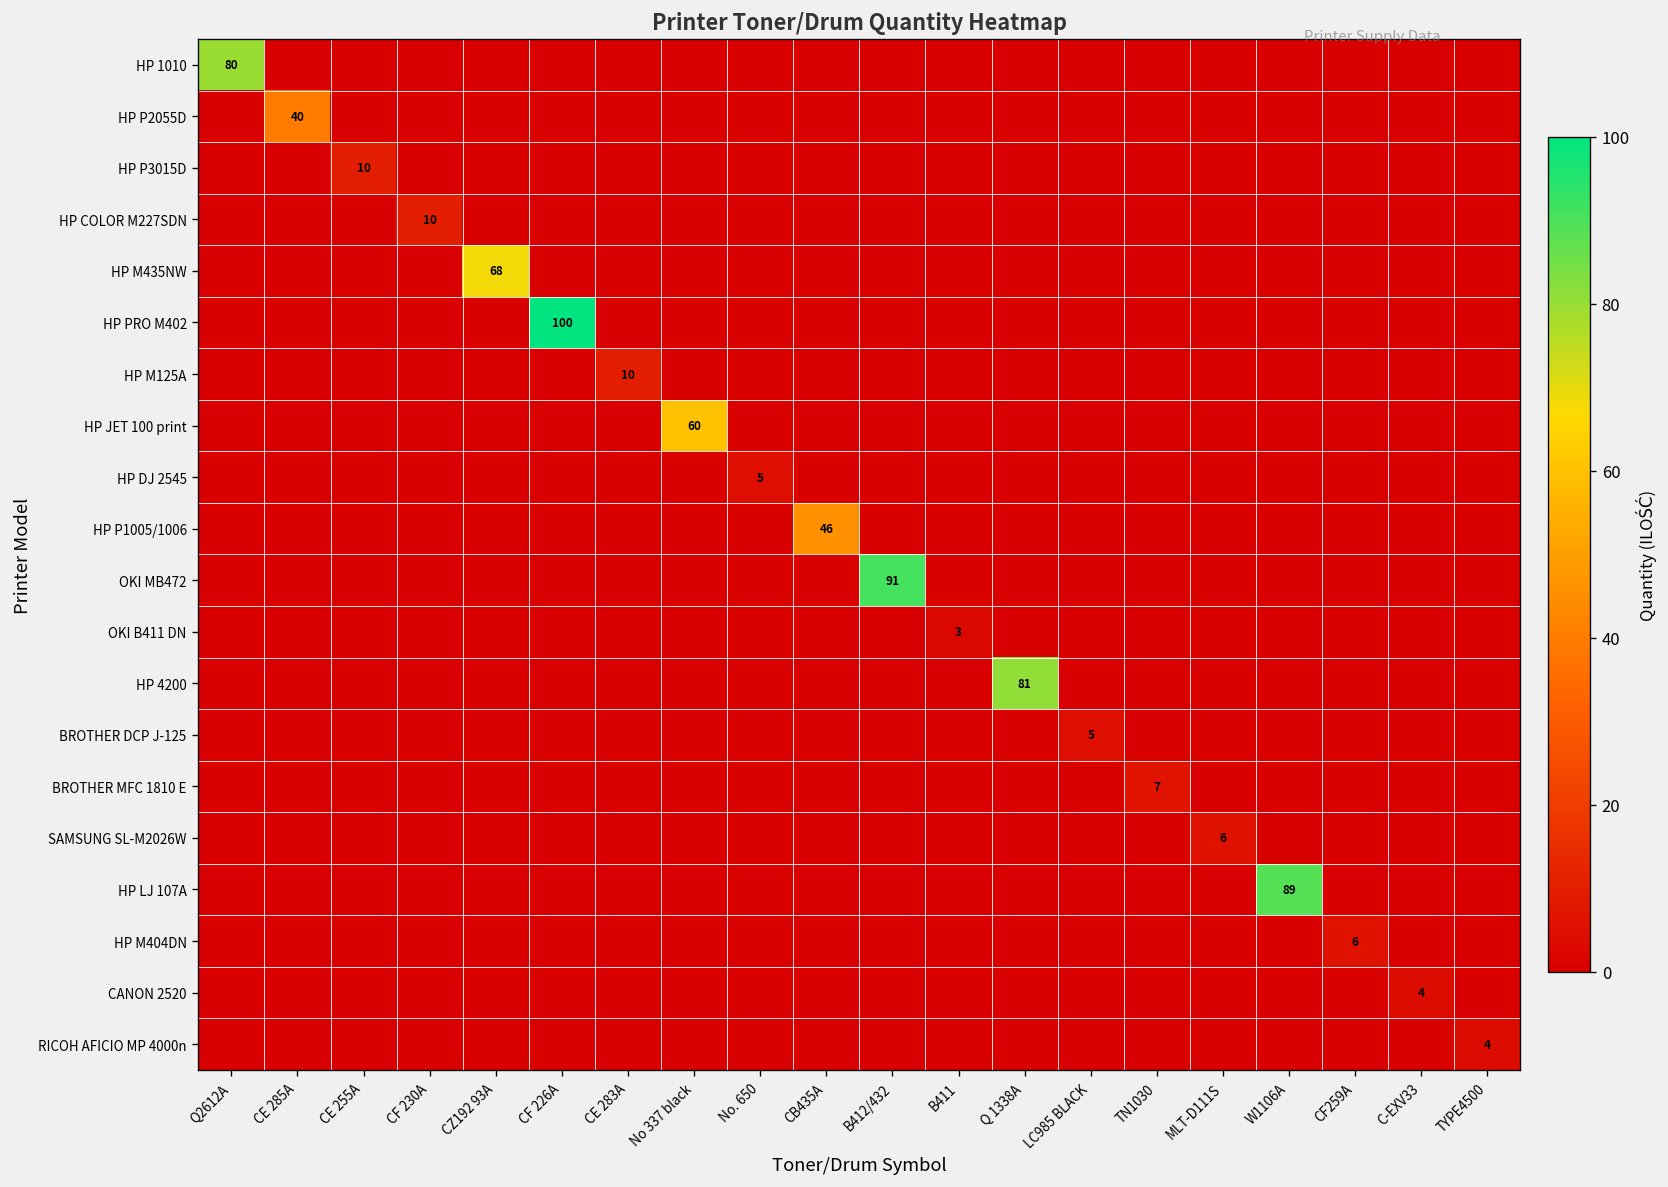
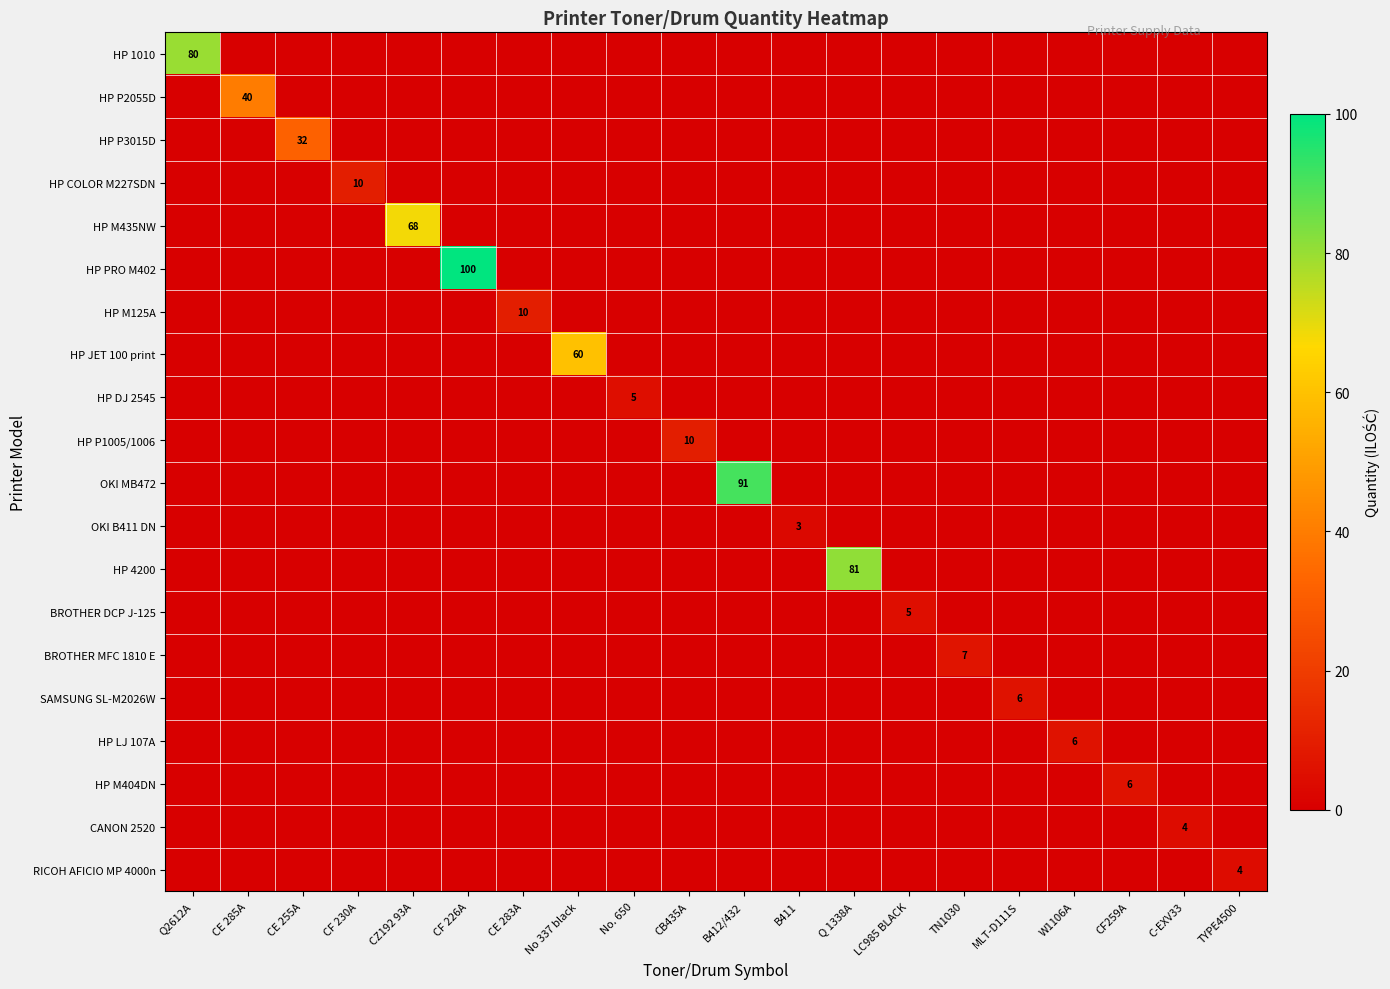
  {
    "HP 1010": {
      "Q2612A": 80
    },
    "HP P2055D": {
      "CE 285A": 40
    },
    "HP P3015D": {
-     "CE 255A": 10
+     "CE 255A": 32
    },
    "HP COLOR M227SDN": {
      "CF 230A": 10
    },
    "HP M435NW": {
      "CZ192 93A": 68
    },
    "HP PRO M402": {
      "CF 226A": 100
    },
    "HP M125A": {
      "CE 283A": 10
    },
    "HP JET 100 print": {
      "No 337 black": 60
    },
    "HP DJ 2545": {
      "No. 650": 5
    },
    "HP P1005/1006": {
-     "CB435A": 46
+     "CB435A": 10
    },
    "OKI MB472": {
      "B412/432": 91
    },
    "OKI B411 DN": {
      "B411": 3
    },
    "HP 4200": {
      "Q 1338A": 81
    },
    "BROTHER DCP J-125": {
      "LC985 BLACK": 5
    },
    "BROTHER MFC 1810 E": {
      "TN1030": 7
    },
    "SAMSUNG SL-M2026W": {
      "MLT-D111S": 6
    },
    "HP LJ 107A": {
-     "W1106A": 89
+     "W1106A": 6
    },
    "HP M404DN": {
      "CF259A": 6
    },
    "CANON 2520": {
      "C-EXV33": 4
    },
    "RICOH AFICIO MP 4000n": {
      "TYPE4500": 4
    }
  }
